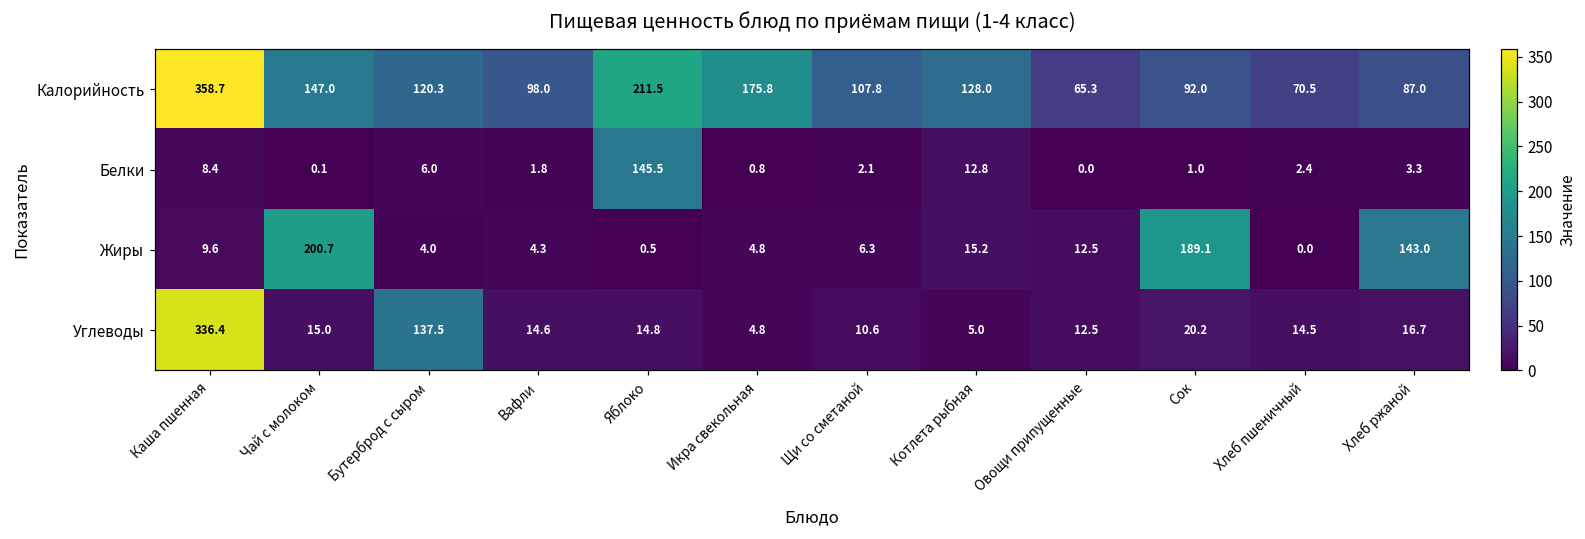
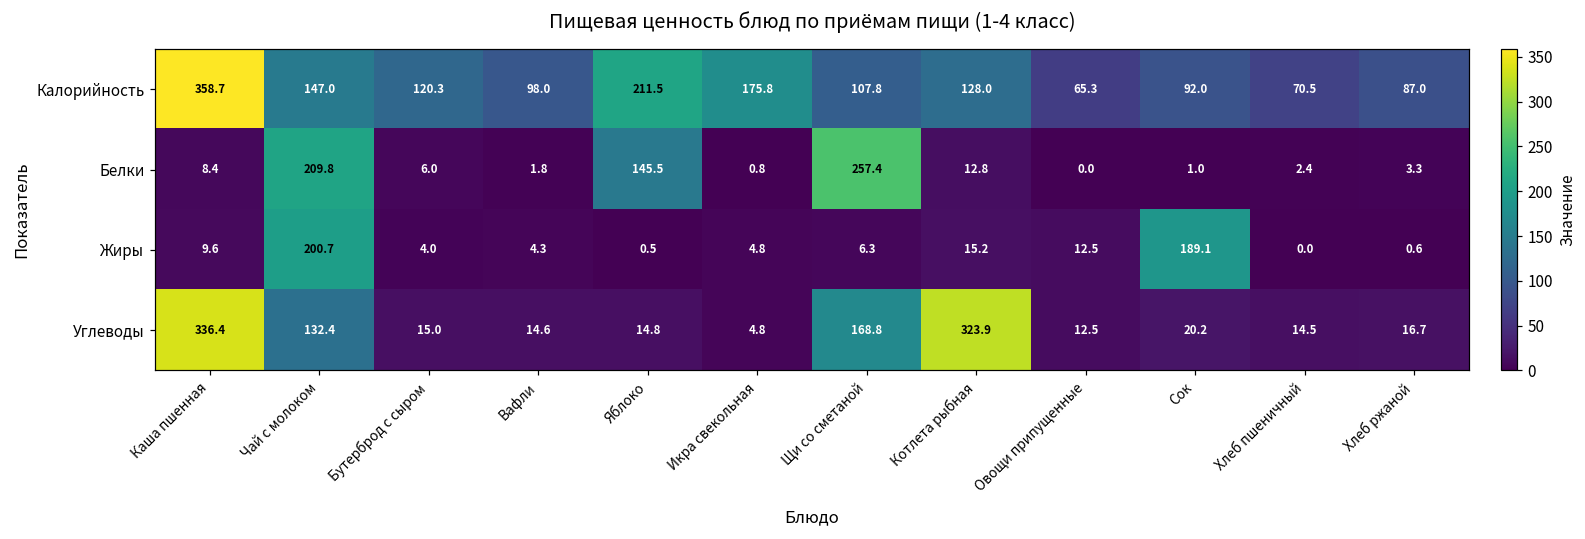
  {
    "Калорийность": {
      "Каша пшенная": 358.7,
      "Чай с молоком": 147.0,
      "Бутерброд с сыром": 120.3,
      "Вафли": 98.0,
      "Яблоко": 211.5,
      "Икра свекольная": 175.8,
      "Щи со сметаной": 107.8,
      "Котлета рыбная": 128.0,
      "Овощи припущенные": 65.3,
      "Сок": 92.0,
      "Хлеб пшеничный": 70.5,
      "Хлеб ржаной": 87.0
    },
    "Белки": {
      "Каша пшенная": 8.4,
-     "Чай с молоком": 0.1,
+     "Чай с молоком": 209.8,
      "Бутерброд с сыром": 6.0,
      "Вафли": 1.8,
      "Яблоко": 145.5,
      "Икра свекольная": 0.8,
-     "Щи со сметаной": 2.1,
+     "Щи со сметаной": 257.4,
      "Котлета рыбная": 12.8,
      "Овощи припущенные": 0.0,
      "Сок": 1.0,
      "Хлеб пшеничный": 2.4,
      "Хлеб ржаной": 3.3
    },
    "Жиры": {
      "Каша пшенная": 9.6,
      "Чай с молоком": 200.7,
      "Бутерброд с сыром": 4.0,
      "Вафли": 4.3,
      "Яблоко": 0.5,
      "Икра свекольная": 4.8,
      "Щи со сметаной": 6.3,
      "Котлета рыбная": 15.2,
      "Овощи припущенные": 12.5,
      "Сок": 189.1,
      "Хлеб пшеничный": 0.0,
-     "Хлеб ржаной": 143.0
+     "Хлеб ржаной": 0.6
    },
    "Углеводы": {
      "Каша пшенная": 336.4,
-     "Чай с молоком": 15.0,
-     "Бутерброд с сыром": 137.5,
+     "Чай с молоком": 132.4,
+     "Бутерброд с сыром": 15.0,
      "Вафли": 14.6,
      "Яблоко": 14.8,
      "Икра свекольная": 4.8,
-     "Щи со сметаной": 10.6,
-     "Котлета рыбная": 5.0,
+     "Щи со сметаной": 168.8,
+     "Котлета рыбная": 323.9,
      "Овощи припущенные": 12.5,
      "Сок": 20.2,
      "Хлеб пшеничный": 14.5,
      "Хлеб ржаной": 16.7
    }
  }
